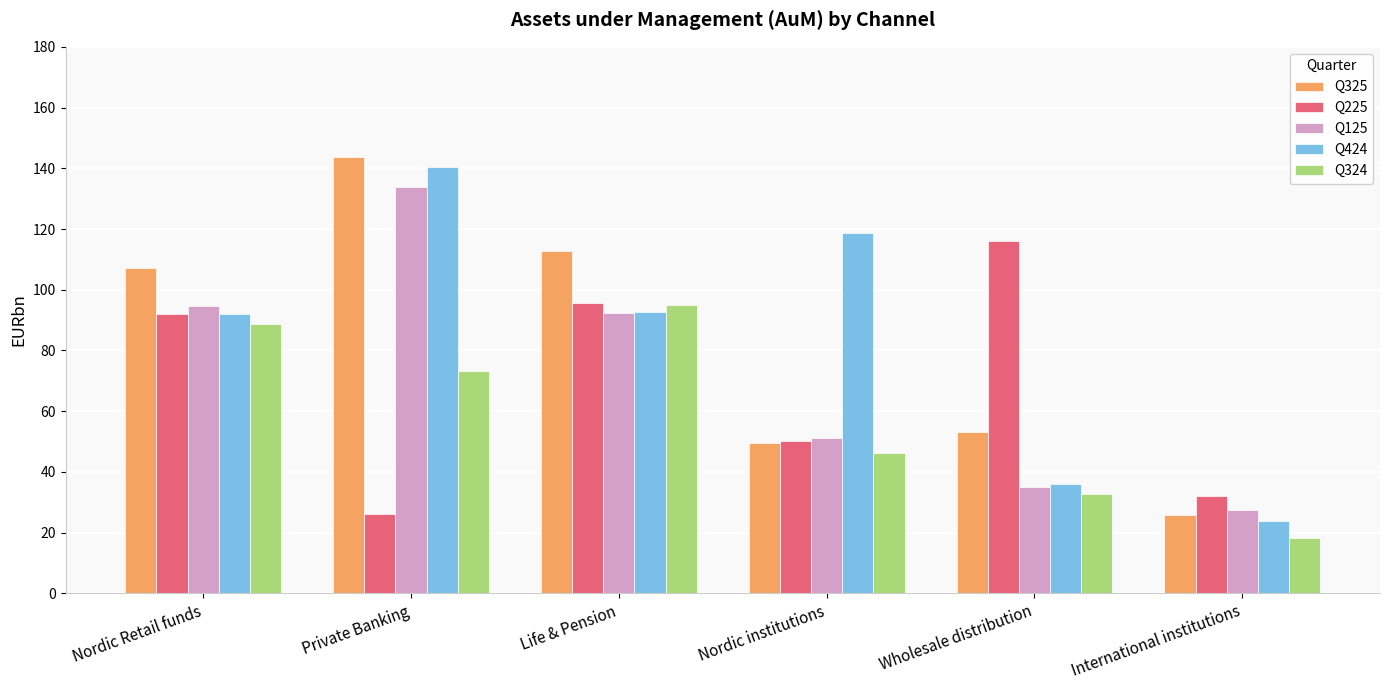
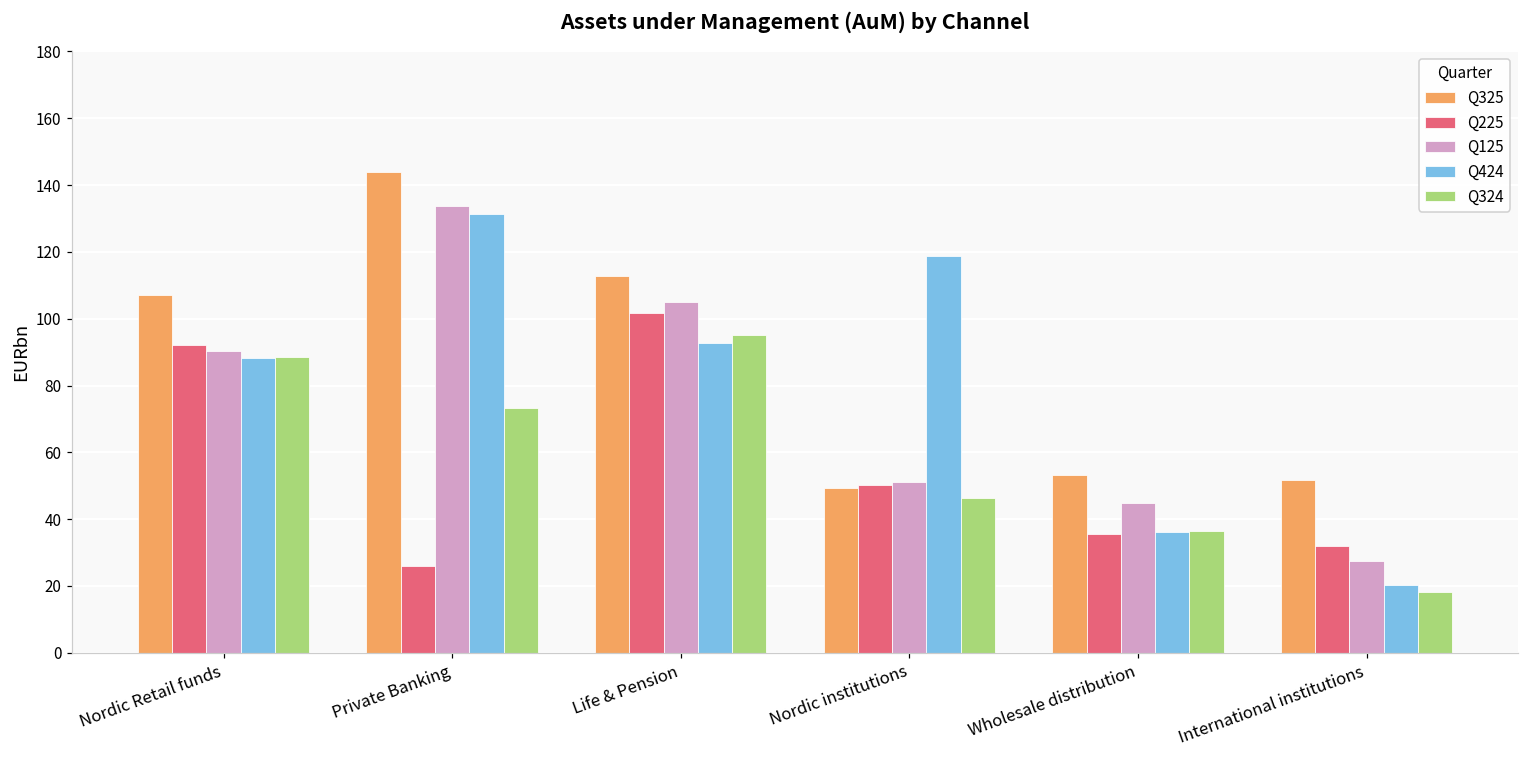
  {
    "Q325": {
      "Nordic Retail funds": 107,
      "Private Banking": 144,
      "Life & Pension": 113,
      "Nordic institutions": 49,
      "Wholesale distribution": 53,
-     "International institutions": 26
+     "International institutions": 52
    },
    "Q225": {
      "Nordic Retail funds": 92,
      "Private Banking": 26,
-     "Life & Pension": 96,
+     "Life & Pension": 102,
      "Nordic institutions": 50,
-     "Wholesale distribution": 116,
+     "Wholesale distribution": 36,
      "International institutions": 32
    },
    "Q125": {
-     "Nordic Retail funds": 95,
+     "Nordic Retail funds": 90,
      "Private Banking": 134,
-     "Life & Pension": 93,
+     "Life & Pension": 105,
      "Nordic institutions": 51,
-     "Wholesale distribution": 35,
+     "Wholesale distribution": 45,
      "International institutions": 28
    },
    "Q424": {
-     "Nordic Retail funds": 92,
-     "Private Banking": 141,
+     "Nordic Retail funds": 88,
+     "Private Banking": 131,
      "Life & Pension": 93,
      "Nordic institutions": 119,
      "Wholesale distribution": 36,
-     "International institutions": 24
+     "International institutions": 20
    },
    "Q324": {
      "Nordic Retail funds": 89,
      "Private Banking": 73,
      "Life & Pension": 95,
      "Nordic institutions": 46,
-     "Wholesale distribution": 33,
+     "Wholesale distribution": 37,
      "International institutions": 18
    }
  }
